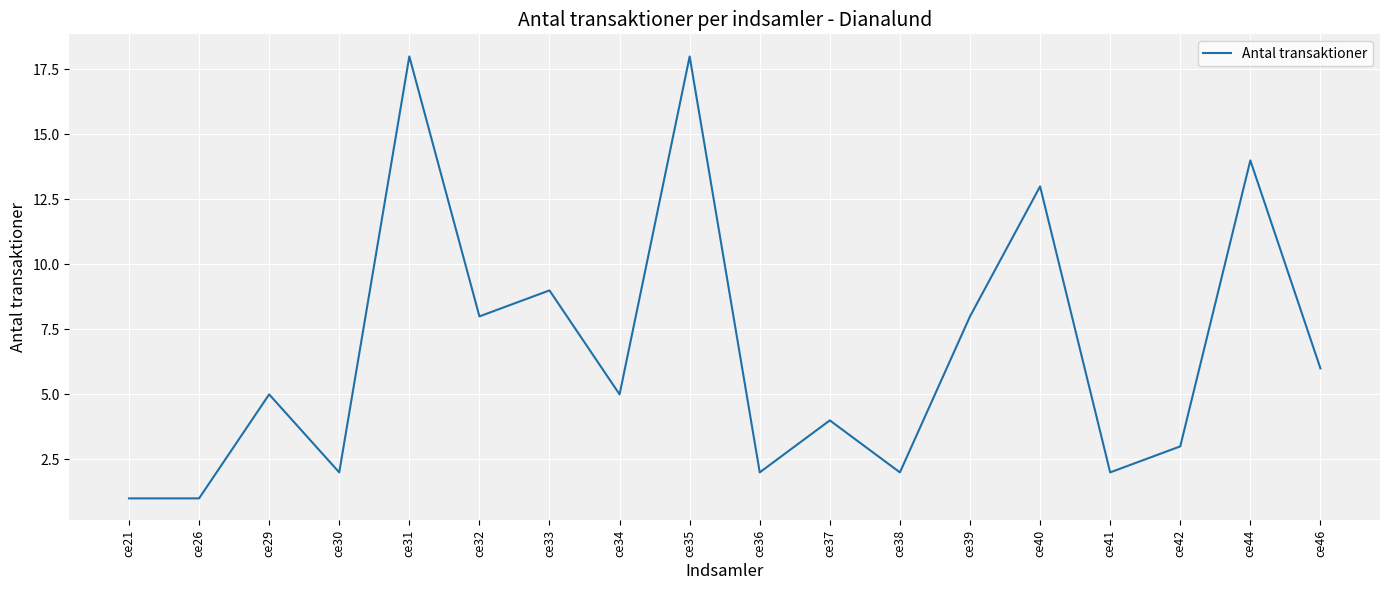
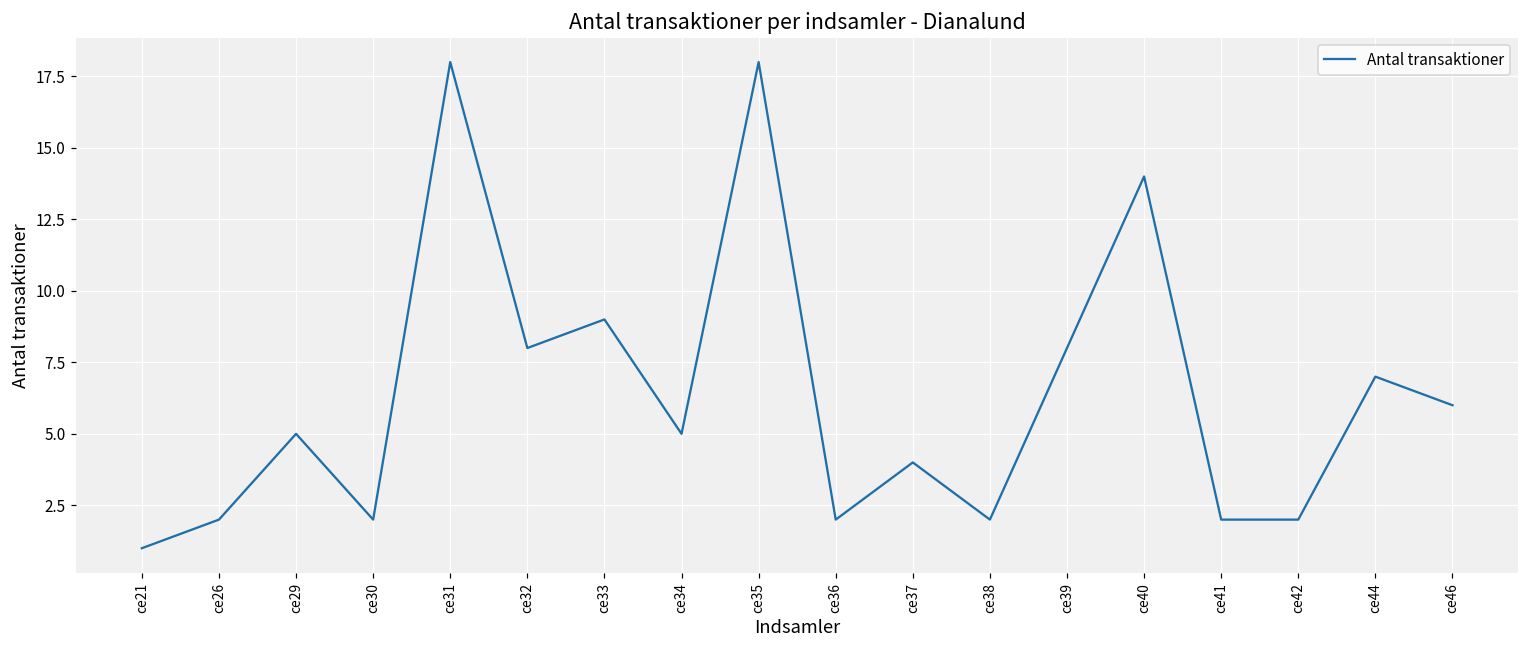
  {
    "ce21": 1,
-   "ce26": 1,
+   "ce26": 2,
    "ce29": 5,
    "ce30": 2,
    "ce31": 18,
    "ce32": 8,
    "ce33": 9,
    "ce34": 5,
    "ce35": 18,
    "ce36": 2,
    "ce37": 4,
    "ce38": 2,
    "ce39": 8,
-   "ce40": 13,
+   "ce40": 14,
    "ce41": 2,
-   "ce42": 3,
-   "ce44": 14,
+   "ce42": 2,
+   "ce44": 7,
    "ce46": 6
  }
